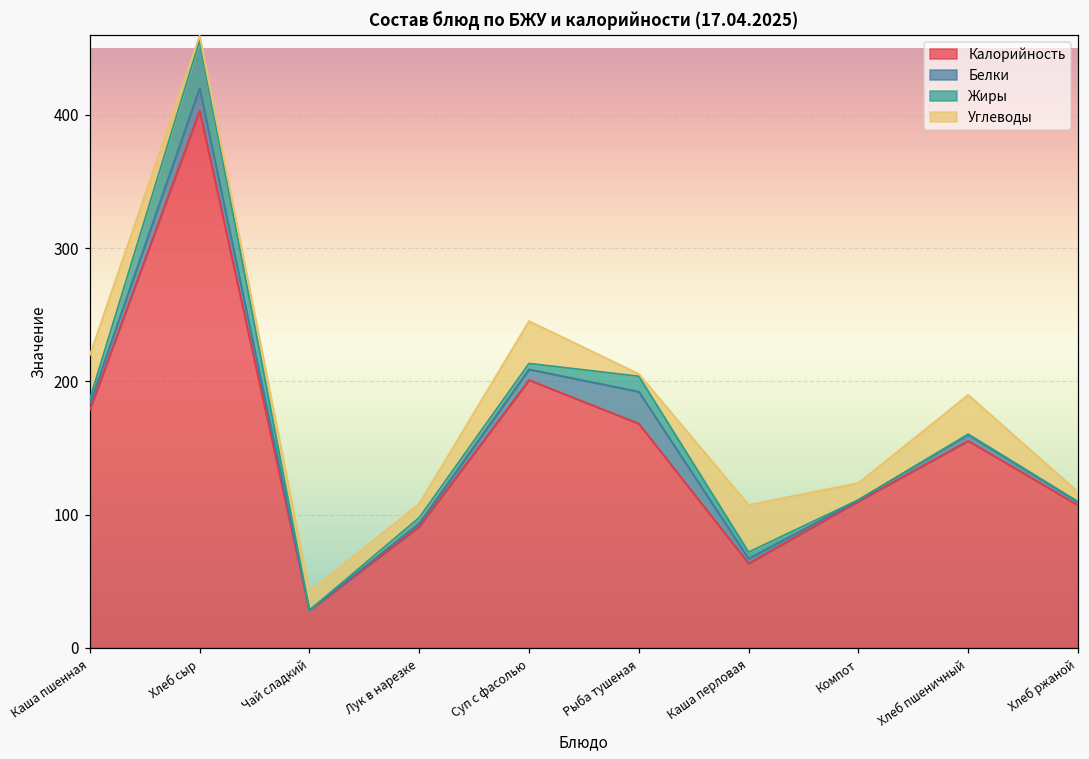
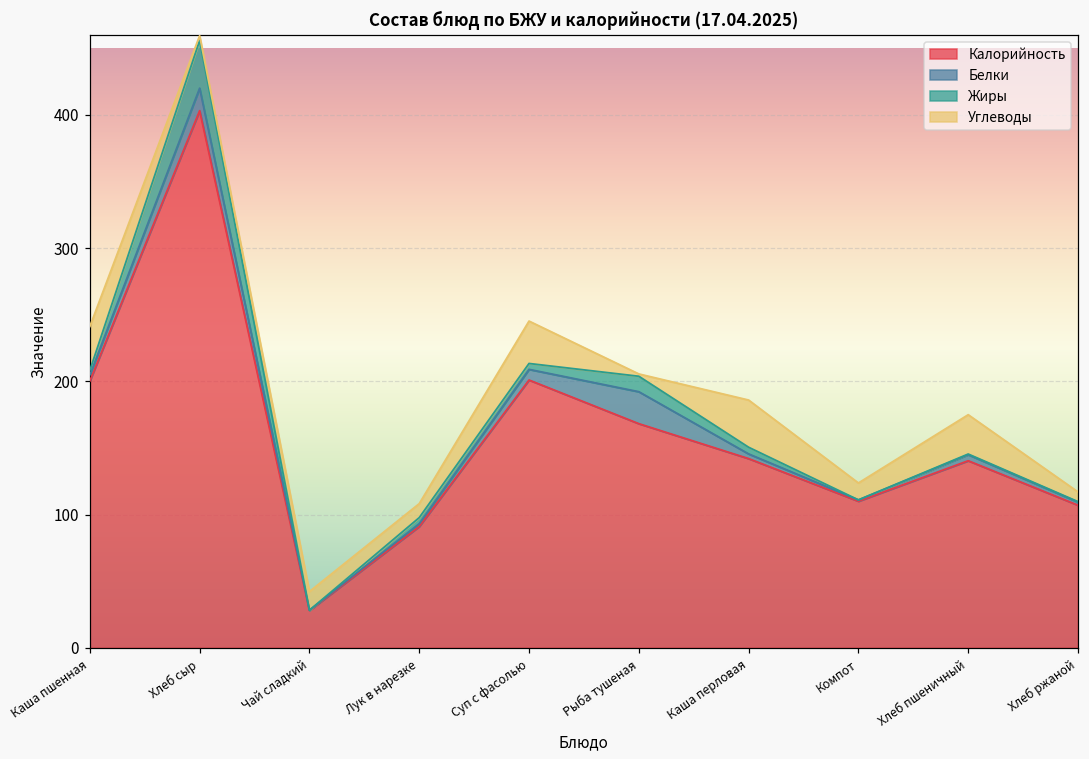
  {
    "Калорийность": {
-     "Каша пшенная": 179,
+     "Каша пшенная": 200,
      "Хлеб сыр": 403,
      "Лук в нарезке": 91,
      "Суп с фасолью": 201,
      "Рыба тушеная": 168,
-     "Каша перловая": 63,
-     "Хлеб пшеничный": 155,
+     "Каша перловая": 142,
+     "Хлеб пшеничный": 140,
      "Хлеб ржаной": 107
    },
    "Углеводы": {
      "Каша пшенная": 33,
      "Хлеб сыр": 4,
      "Чай сладкий": 14,
      "Лук в нарезке": 11,
      "Суп с фасолью": 32,
      "Каша перловая": 35,
      "Компот": 13,
      "Хлеб пшеничный": 30,
      "Хлеб ржаной": 7
    }
  }
